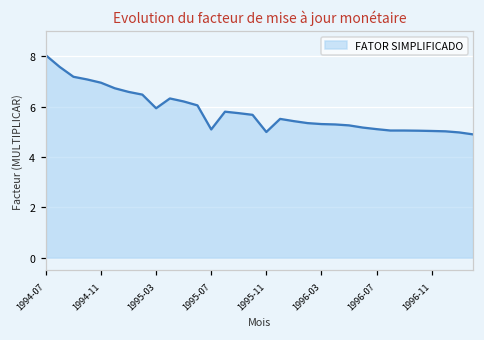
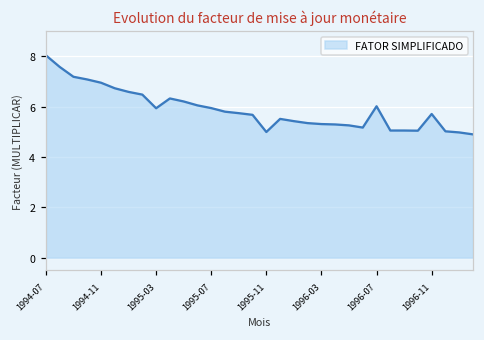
  {
    "1994-07": 8.0,
    "1994-11": 7.0,
    "1995-03": 5.9,
-   "1995-07": 5.1,
+   "1995-07": 5.9,
    "1995-11": 5.0,
    "1996-03": 5.3,
-   "1996-07": 5.1,
-   "1996-11": 5.0
+   "1996-07": 6.0,
+   "1996-11": 5.7
  }
